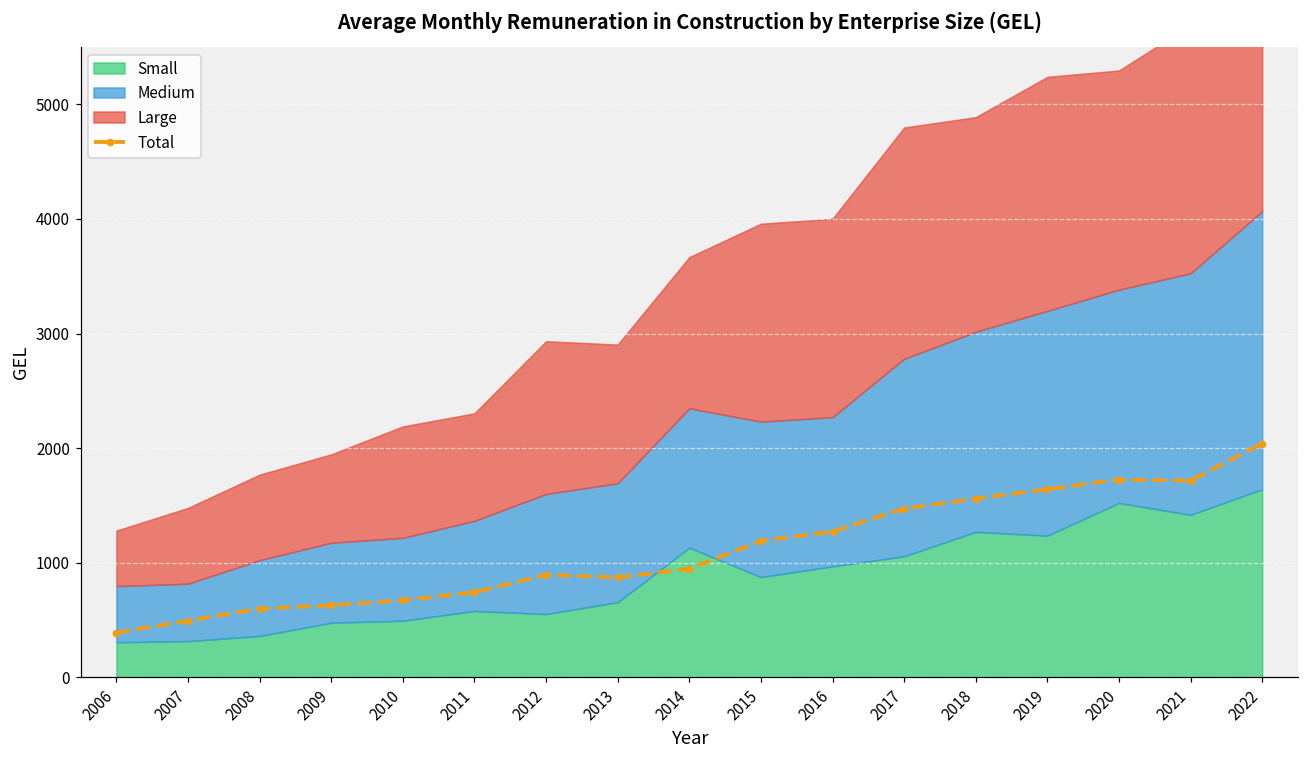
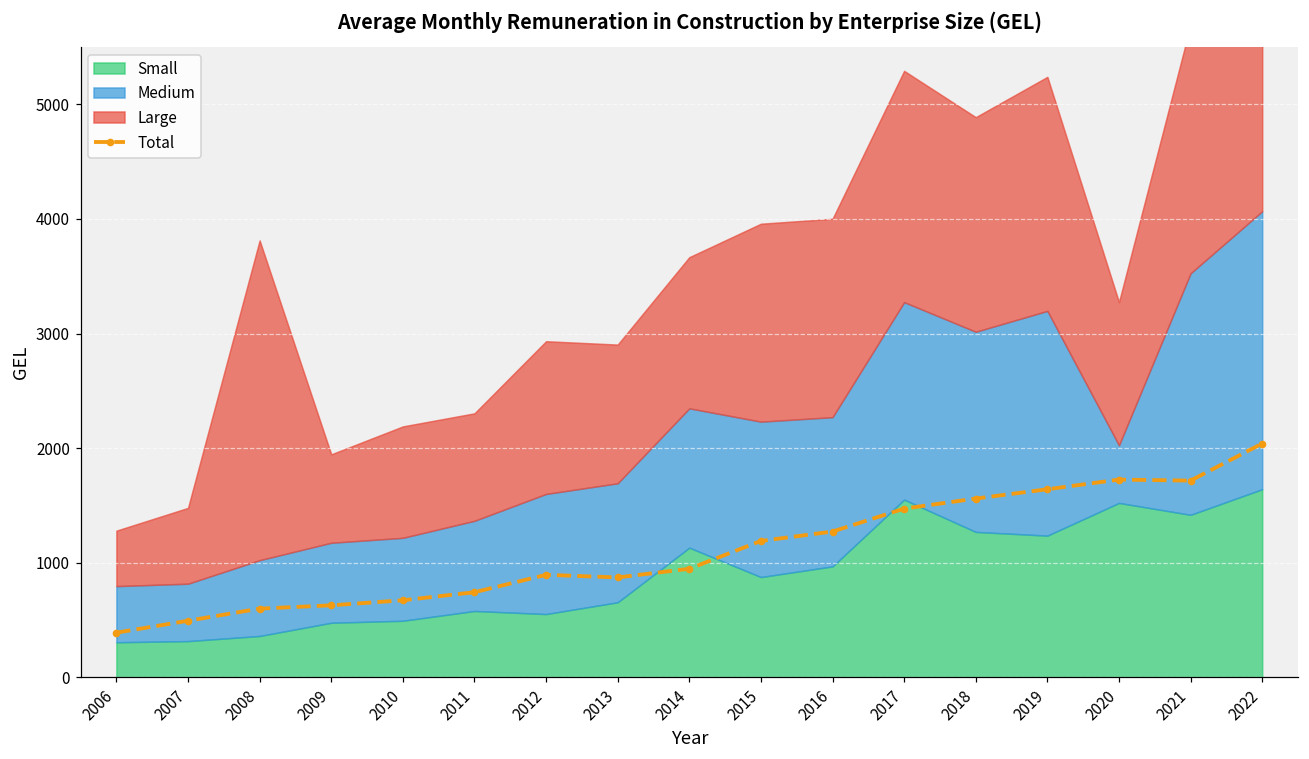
  {
    "Total": {
      "2006": 390,
      "2007": 500,
      "2008": 600,
      "2009": 630,
      "2010": 670,
      "2011": 740,
      "2012": 900,
      "2013": 870,
      "2014": 950,
      "2015": 1190,
      "2016": 1270,
      "2017": 1470,
      "2018": 1560,
      "2019": 1640,
      "2020": 1730,
      "2021": 1720,
      "2022": 2040
    },
    "Small": {
      "2006": 310,
      "2007": 320,
      "2008": 360,
      "2009": 480,
      "2010": 490,
      "2011": 580,
      "2012": 550,
      "2013": 660,
      "2014": 1130,
      "2015": 880,
      "2016": 970,
-     "2017": 1060,
+     "2017": 1550,
      "2018": 1270,
      "2019": 1240,
      "2020": 1520,
      "2021": 1420,
      "2022": 1640
    },
    "Medium": {
      "2006": 490,
      "2007": 500,
      "2008": 660,
      "2009": 700,
      "2010": 720,
      "2011": 790,
      "2012": 1050,
      "2013": 1040,
      "2014": 1220,
      "2015": 1360,
      "2016": 1300,
      "2017": 1720,
      "2018": 1750,
      "2019": 1960,
-     "2020": 1860,
+     "2020": 500,
      "2021": 2110,
      "2022": 2420
    },
    "Large": {
      "2006": 480,
      "2007": 660,
-     "2008": 750,
+     "2008": 2790,
      "2009": 770,
      "2010": 970,
      "2011": 940,
      "2012": 1330,
      "2013": 1210,
      "2014": 1320,
      "2015": 1730,
      "2016": 1730,
      "2017": 2020,
      "2018": 1870,
      "2019": 2040,
-     "2020": 1910
+     "2020": 1250
    }
  }
